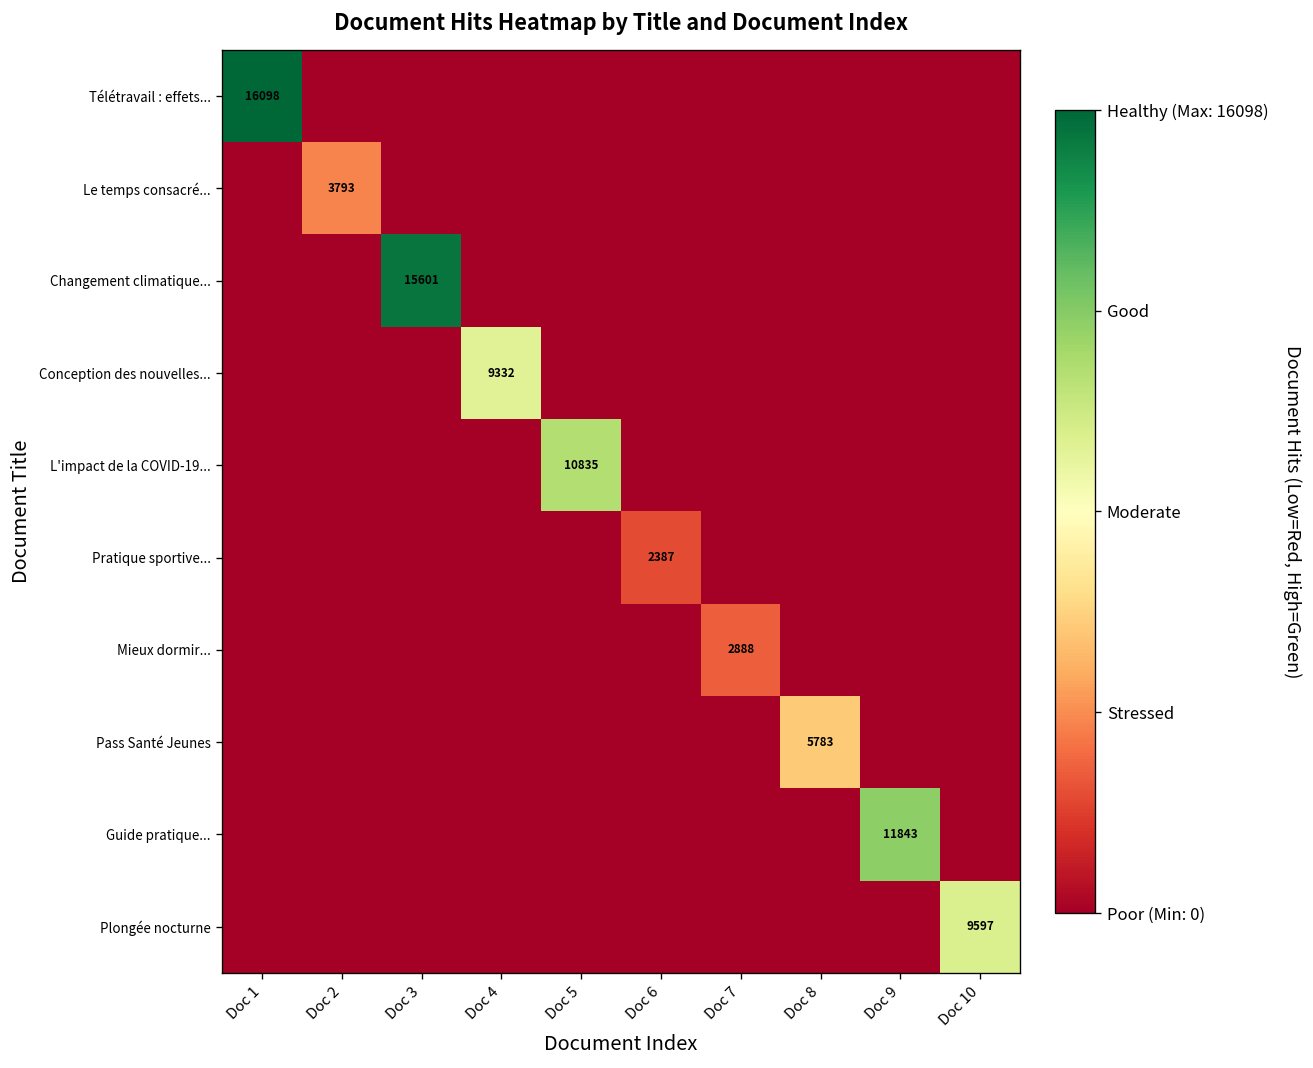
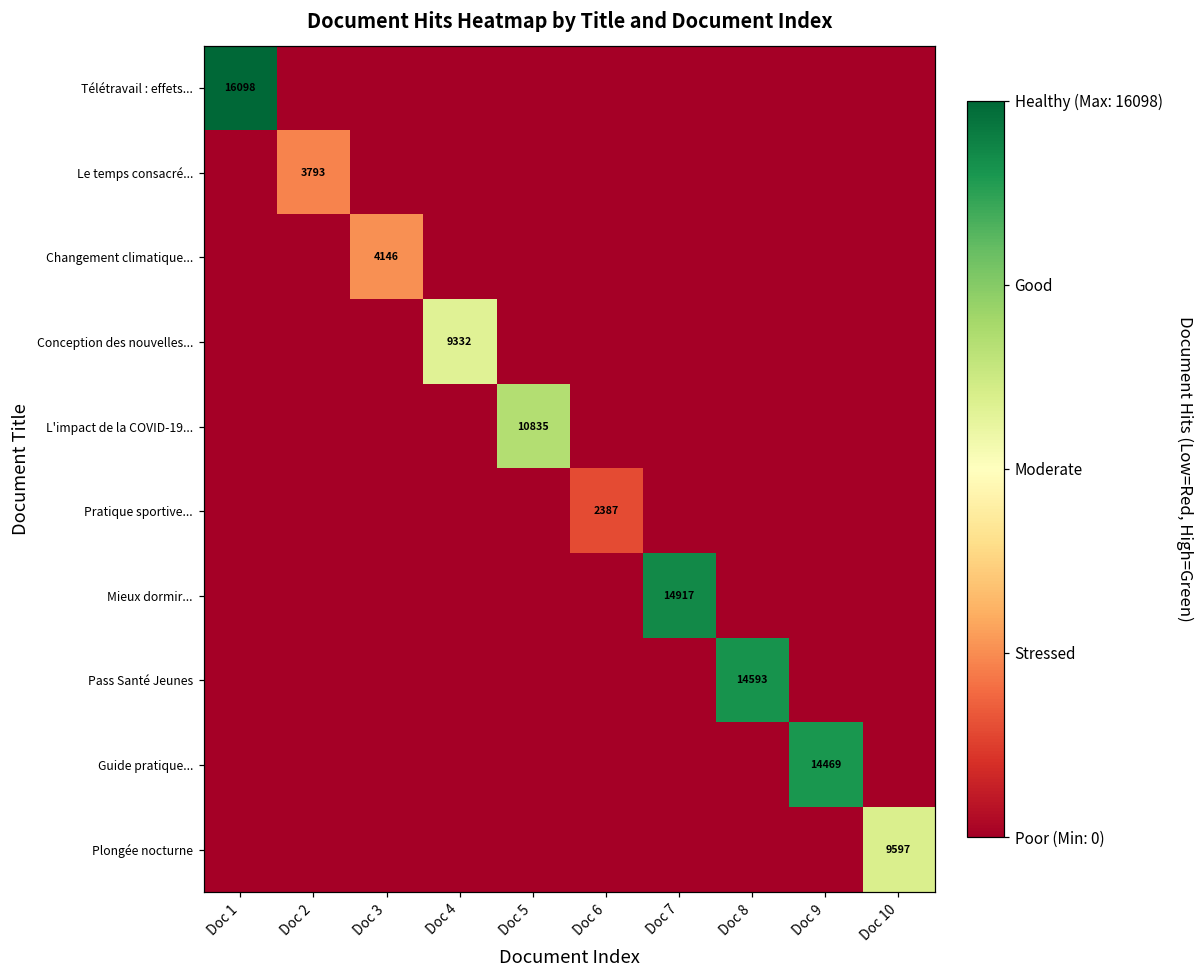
  {
    "Télétravail : effets...": {
      "Doc 1": 16098
    },
    "Le temps consacré...": {
      "Doc 2": 3793
    },
    "Changement climatique...": {
-     "Doc 3": 15601
+     "Doc 3": 4146
    },
    "Conception des nouvelles...": {
      "Doc 4": 9332
    },
    "L'impact de la COVID-19...": {
      "Doc 5": 10835
    },
    "Pratique sportive...": {
      "Doc 6": 2387
    },
    "Mieux dormir...": {
-     "Doc 7": 2888
+     "Doc 7": 14917
    },
    "Pass Santé Jeunes": {
-     "Doc 8": 5783
+     "Doc 8": 14593
    },
    "Guide pratique...": {
-     "Doc 9": 11843
+     "Doc 9": 14469
    },
    "Plongée nocturne": {
      "Doc 10": 9597
    }
  }
